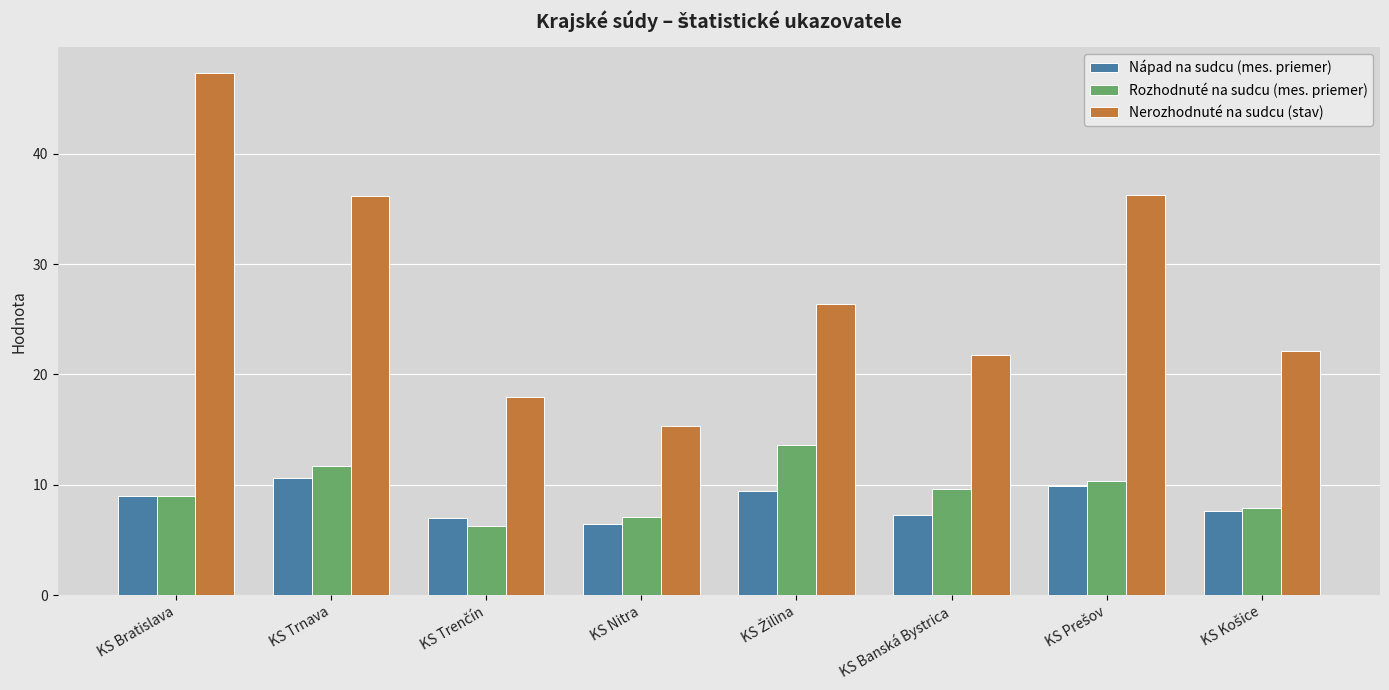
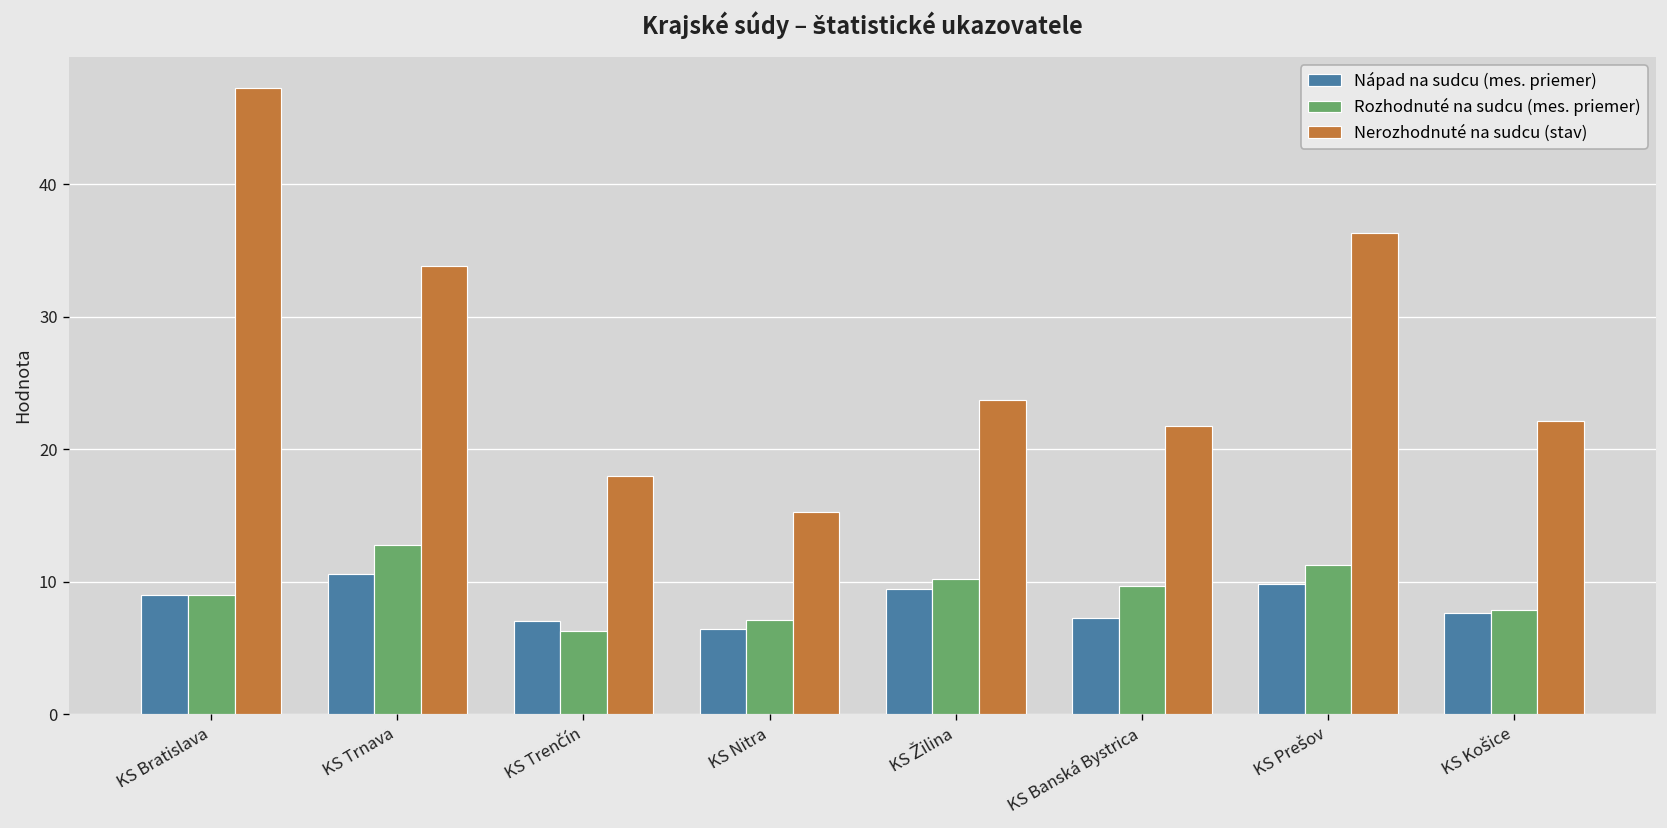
  {
    "Nápad na sudcu (mes. priemer)": {
      "KS Bratislava": 9.0,
      "KS Trnava": 10.6,
      "KS Trenčín": 7.0,
      "KS Nitra": 6.4,
      "KS Žilina": 9.5,
      "KS Banská Bystrica": 7.3,
      "KS Prešov": 9.9,
      "KS Košice": 7.6
    },
    "Rozhodnuté na sudcu (mes. priemer)": {
      "KS Bratislava": 9.0,
-     "KS Trnava": 11.7,
+     "KS Trnava": 12.8,
      "KS Trenčín": 6.3,
      "KS Nitra": 7.1,
-     "KS Žilina": 13.6,
+     "KS Žilina": 10.2,
      "KS Banská Bystrica": 9.7,
-     "KS Prešov": 10.3,
+     "KS Prešov": 11.3,
      "KS Košice": 7.9
    },
    "Nerozhodnuté na sudcu (stav)": {
      "KS Bratislava": 47.3,
-     "KS Trnava": 36.2,
+     "KS Trnava": 33.8,
      "KS Trenčín": 18.0,
      "KS Nitra": 15.3,
-     "KS Žilina": 26.4,
+     "KS Žilina": 23.7,
      "KS Banská Bystrica": 21.8,
      "KS Prešov": 36.3,
      "KS Košice": 22.1
    }
  }
